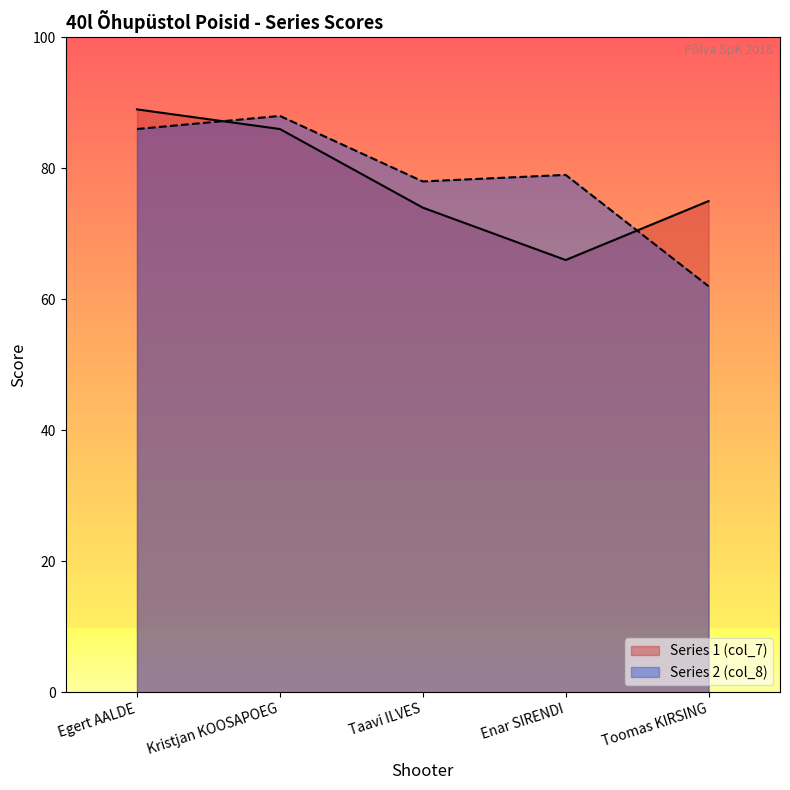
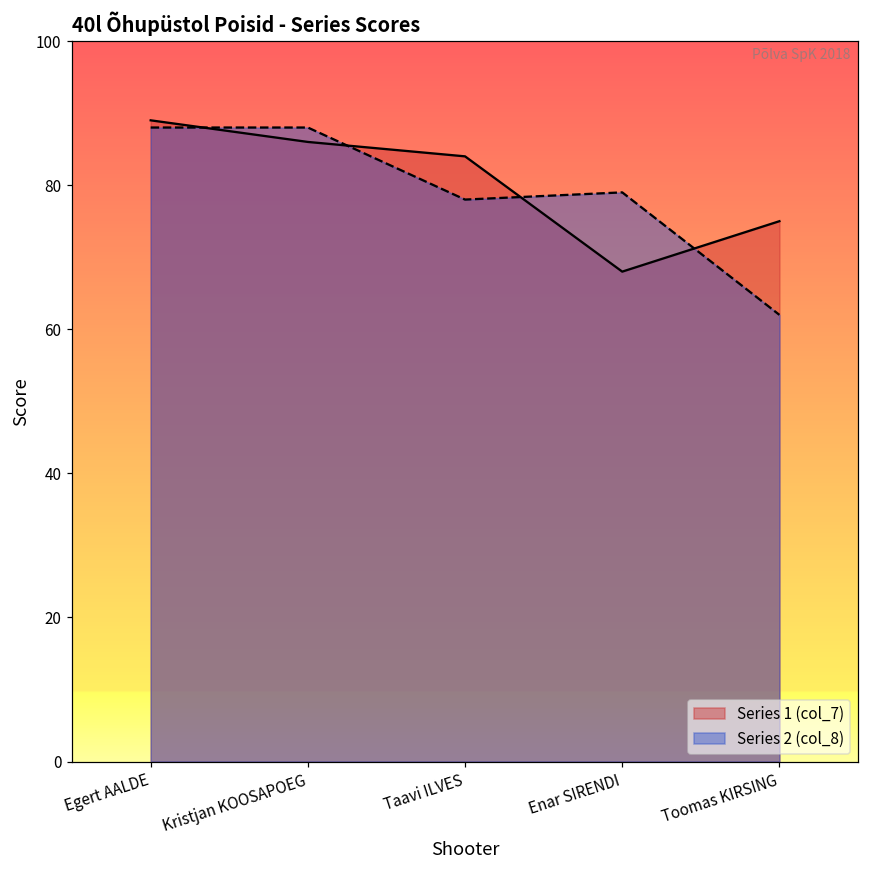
  {
    "Series 1 (col_7)": {
      "Egert AALDE": 89,
      "Kristjan KOOSAPOEG": 86,
-     "Taavi ILVES": 74,
-     "Enar SIRENDI": 66,
+     "Taavi ILVES": 84,
+     "Enar SIRENDI": 68,
      "Toomas KIRSING": 75
    },
    "Series 2 (col_8)": {
-     "Egert AALDE": 86,
+     "Egert AALDE": 88,
      "Kristjan KOOSAPOEG": 88,
      "Taavi ILVES": 78,
      "Enar SIRENDI": 79,
      "Toomas KIRSING": 62
    }
  }
